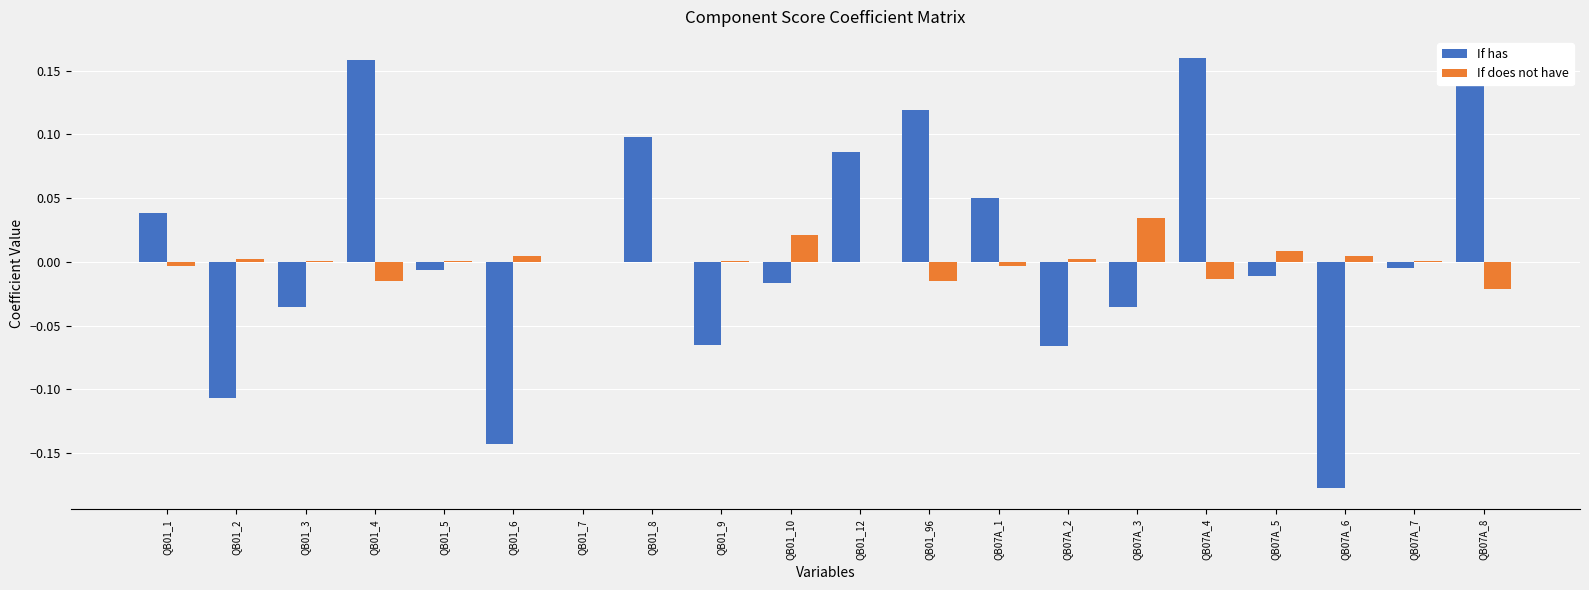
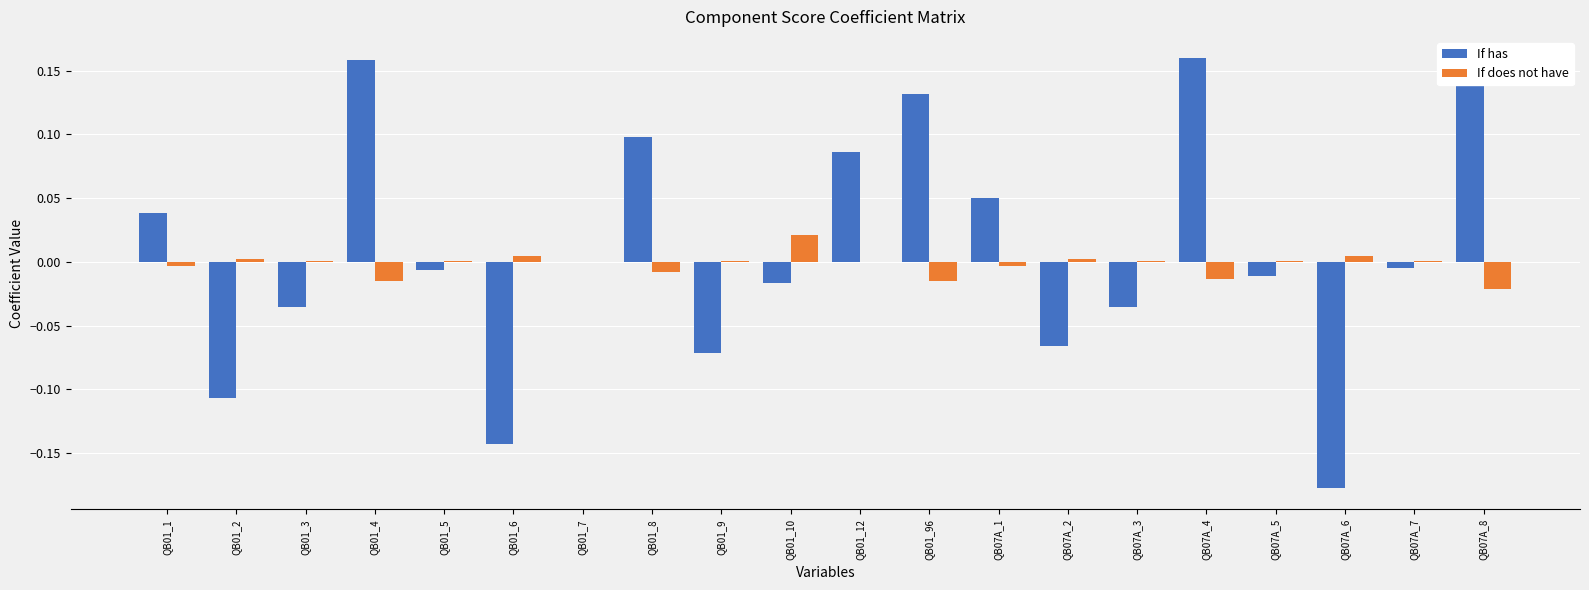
  {
    "If has": {
      "QB01_1": 0.038,
      "QB01_2": -0.107,
      "QB01_3": -0.035,
      "QB01_4": 0.158,
      "QB01_5": -0.006,
      "QB01_6": -0.143,
      "QB01_8": 0.098,
-     "QB01_9": -0.065,
+     "QB01_9": -0.071,
      "QB01_10": -0.017,
      "QB01_12": 0.086,
-     "QB01_96": 0.120,
+     "QB01_96": 0.132,
      "QB07A_1": 0.050,
      "QB07A_2": -0.066,
      "QB07A_3": -0.035,
      "QB07A_4": 0.160,
      "QB07A_5": -0.011,
      "QB07A_6": -0.177,
      "QB07A_7": -0.005
    },
    "If does not have": {
      "QB01_1": -0.003,
      "QB01_2": 0.002,
      "QB01_4": -0.015,
      "QB01_6": 0.004,
-     "QB01_8": -0.001,
+     "QB01_8": -0.008,
      "QB01_10": 0.021,
      "QB01_96": -0.015,
      "QB07A_1": -0.003,
      "QB07A_2": 0.002,
-     "QB07A_3": 0.034,
+     "QB07A_3": 0.001,
      "QB07A_4": -0.013,
-     "QB07A_5": 0.009,
+     "QB07A_5": 0.001,
      "QB07A_6": 0.004,
      "QB07A_8": -0.021
    }
  }
